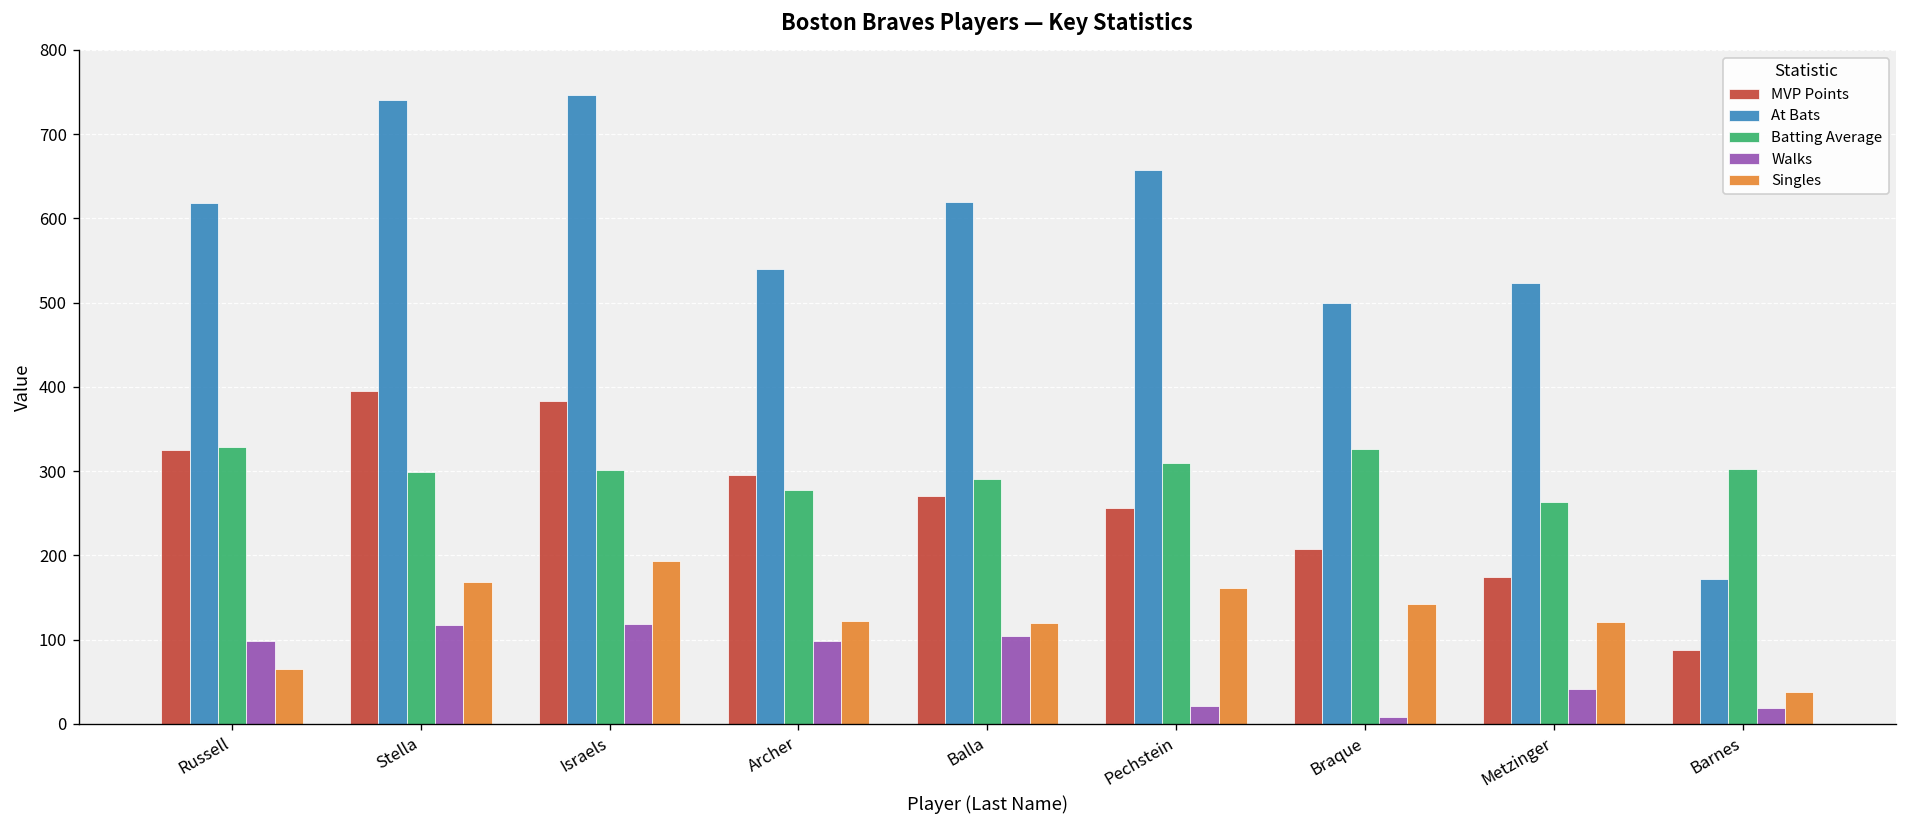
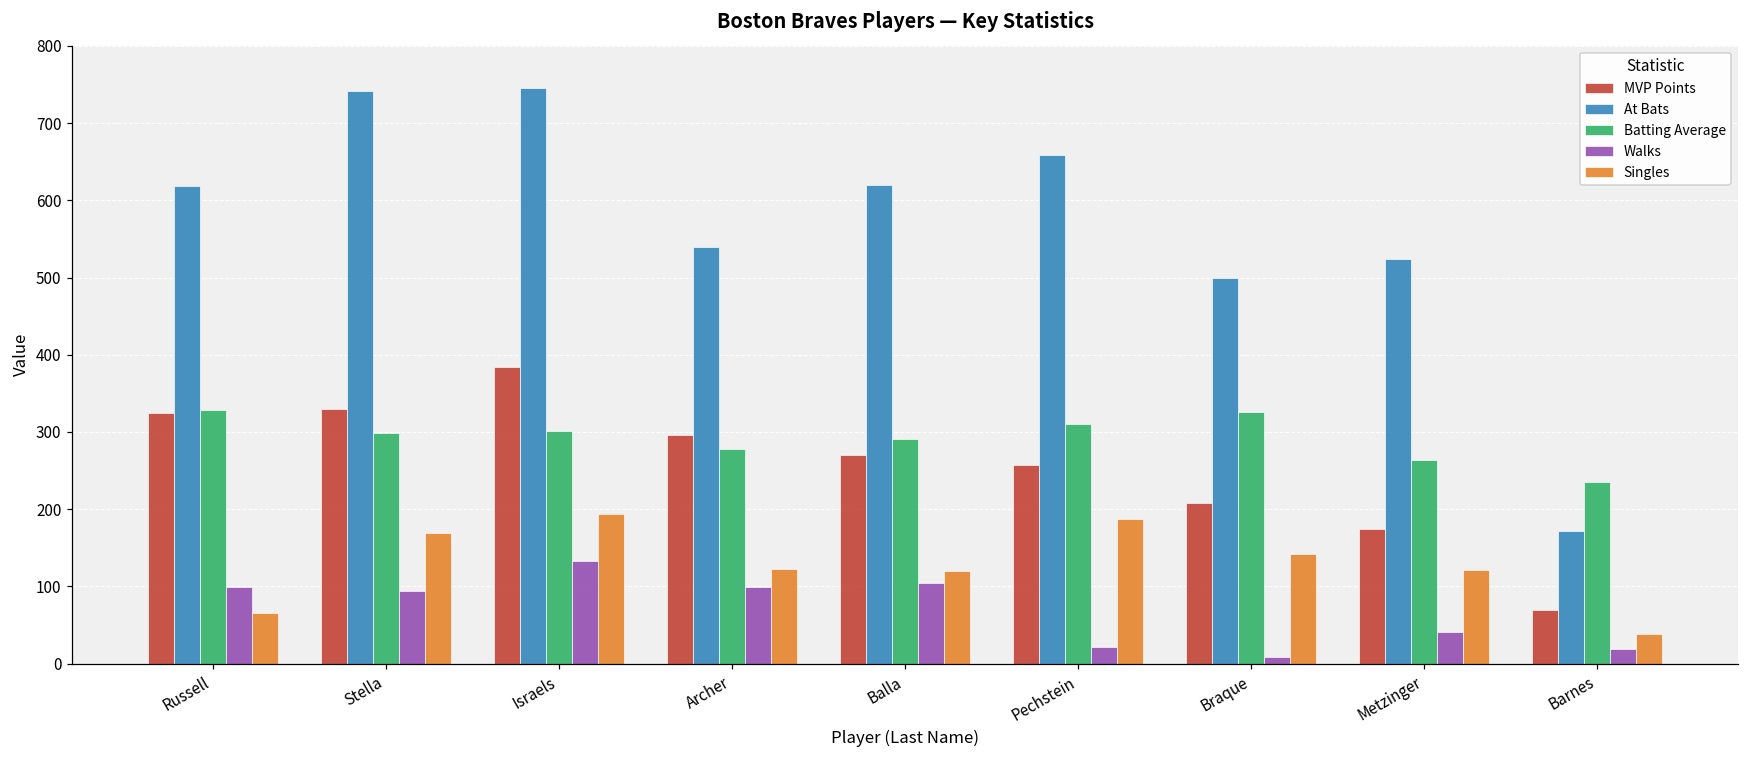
  {
    "MVP Points": {
      "Russell": 320,
-     "Stella": 400,
+     "Stella": 330,
      "Israels": 380,
      "Archer": 300,
      "Balla": 270,
      "Pechstein": 260,
      "Braque": 210,
      "Metzinger": 170,
-     "Barnes": 90
+     "Barnes": 70
    },
    "At Bats": {
      "Russell": 620,
      "Stella": 740,
      "Israels": 750,
      "Archer": 540,
      "Balla": 620,
      "Pechstein": 660,
      "Braque": 500,
      "Metzinger": 520,
      "Barnes": 170
    },
    "Batting Average": {
      "Russell": 330,
      "Stella": 300,
      "Israels": 300,
      "Archer": 280,
      "Balla": 290,
      "Pechstein": 310,
      "Braque": 330,
      "Metzinger": 260,
-     "Barnes": 300
+     "Barnes": 230
    },
    "Walks": {
      "Russell": 100,
-     "Stella": 120,
-     "Israels": 120,
+     "Stella": 90,
+     "Israels": 130,
      "Archer": 100,
      "Balla": 110,
      "Pechstein": 20,
      "Braque": 10,
      "Metzinger": 40,
      "Barnes": 20
    },
    "Singles": {
      "Russell": 70,
      "Stella": 170,
      "Israels": 190,
      "Archer": 120,
      "Balla": 120,
-     "Pechstein": 160,
+     "Pechstein": 190,
      "Braque": 140,
      "Metzinger": 120,
      "Barnes": 40
    }
  }
